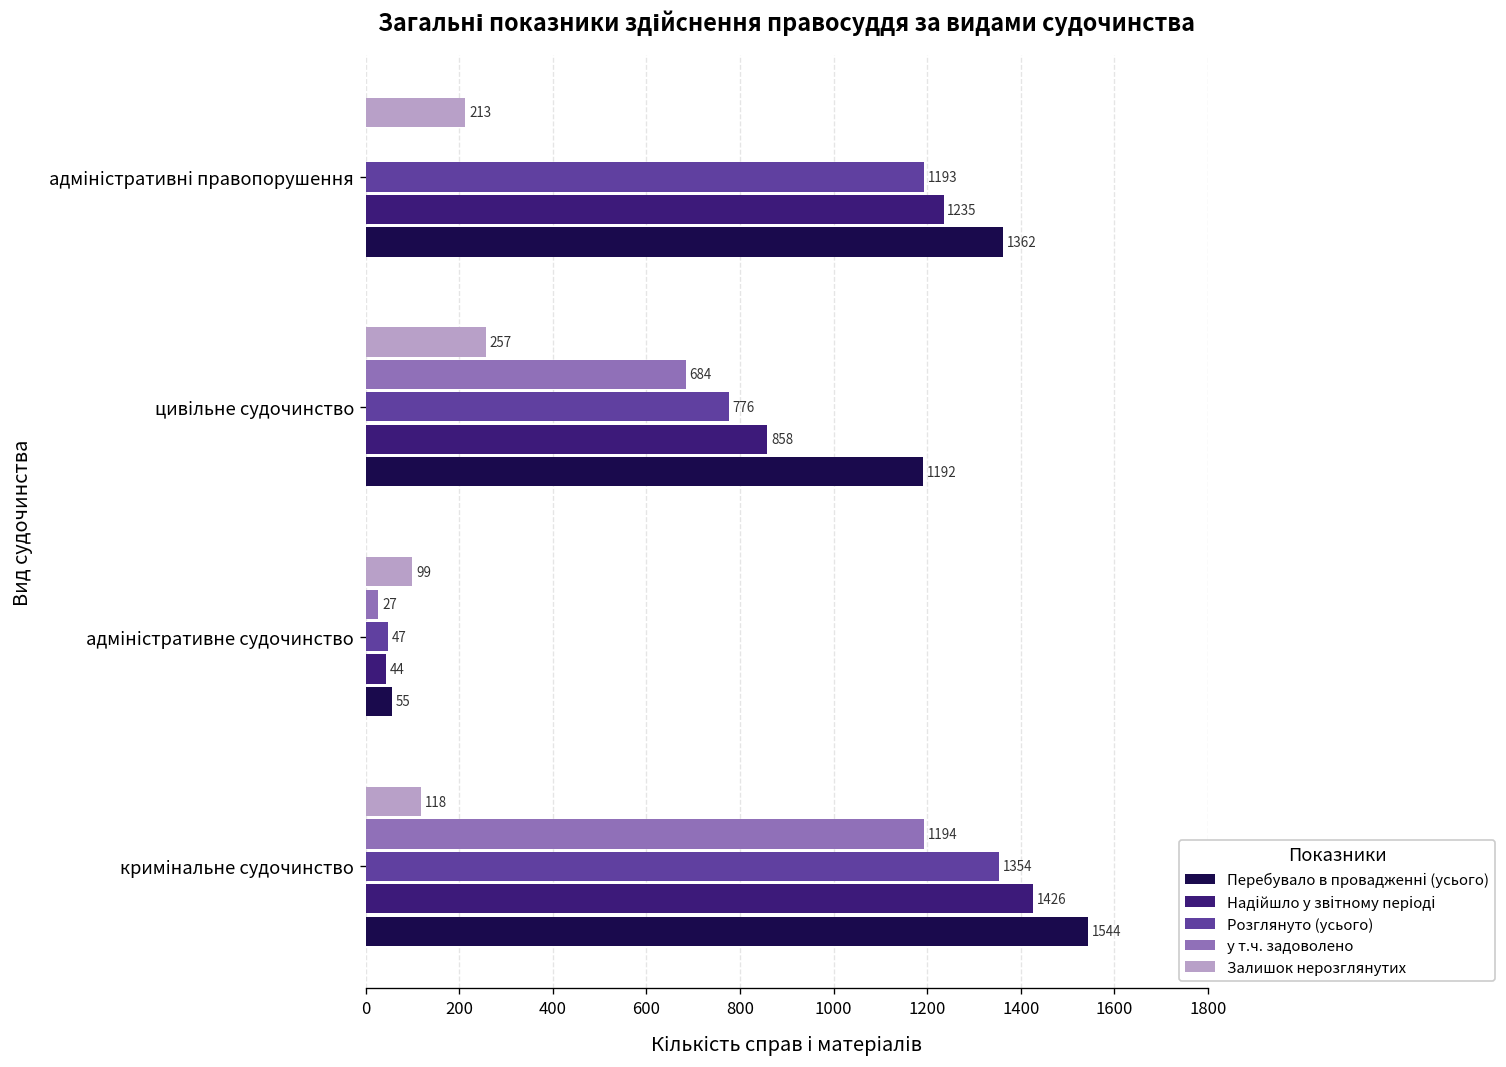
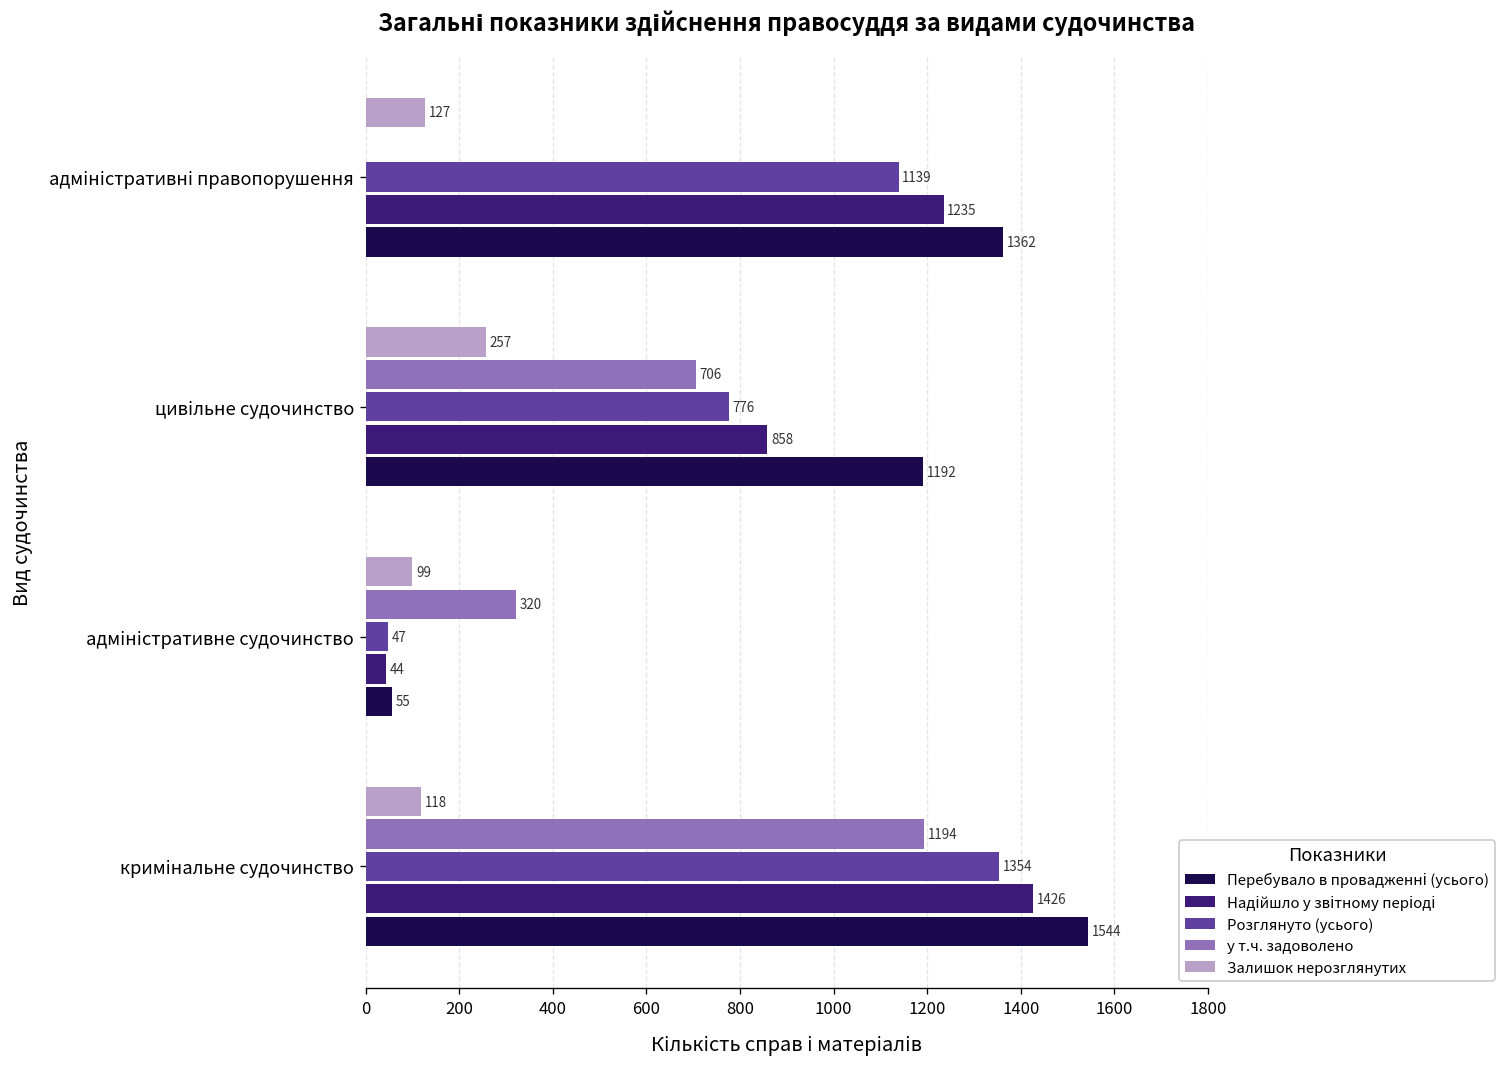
  {
    "Розглянуто (усього)": {
-     "адміністративні правопорушення": 1193,
+     "адміністративні правопорушення": 1139,
      "цивільне судочинство": 776,
      "адміністративне судочинство": 47,
      "кримінальне судочинство": 1354
    },
    "у т.ч. задоволено": {
-     "цивільне судочинство": 684,
-     "адміністративне судочинство": 27,
+     "цивільне судочинство": 706,
+     "адміністративне судочинство": 320,
      "кримінальне судочинство": 1194
    },
    "Залишок нерозглянутих": {
-     "адміністративні правопорушення": 213,
+     "адміністративні правопорушення": 127,
      "цивільне судочинство": 257,
      "адміністративне судочинство": 99,
      "кримінальне судочинство": 118
    }
  }
